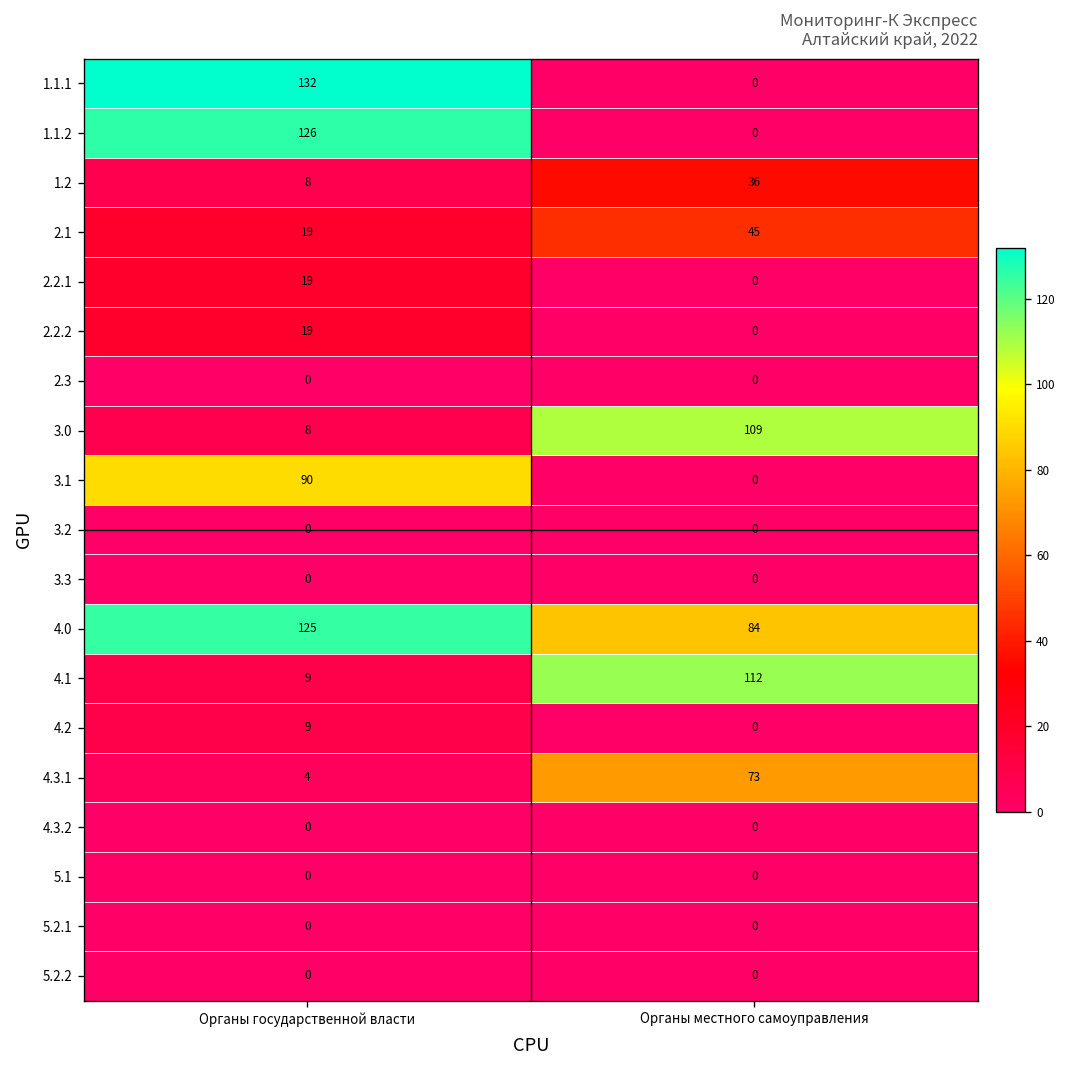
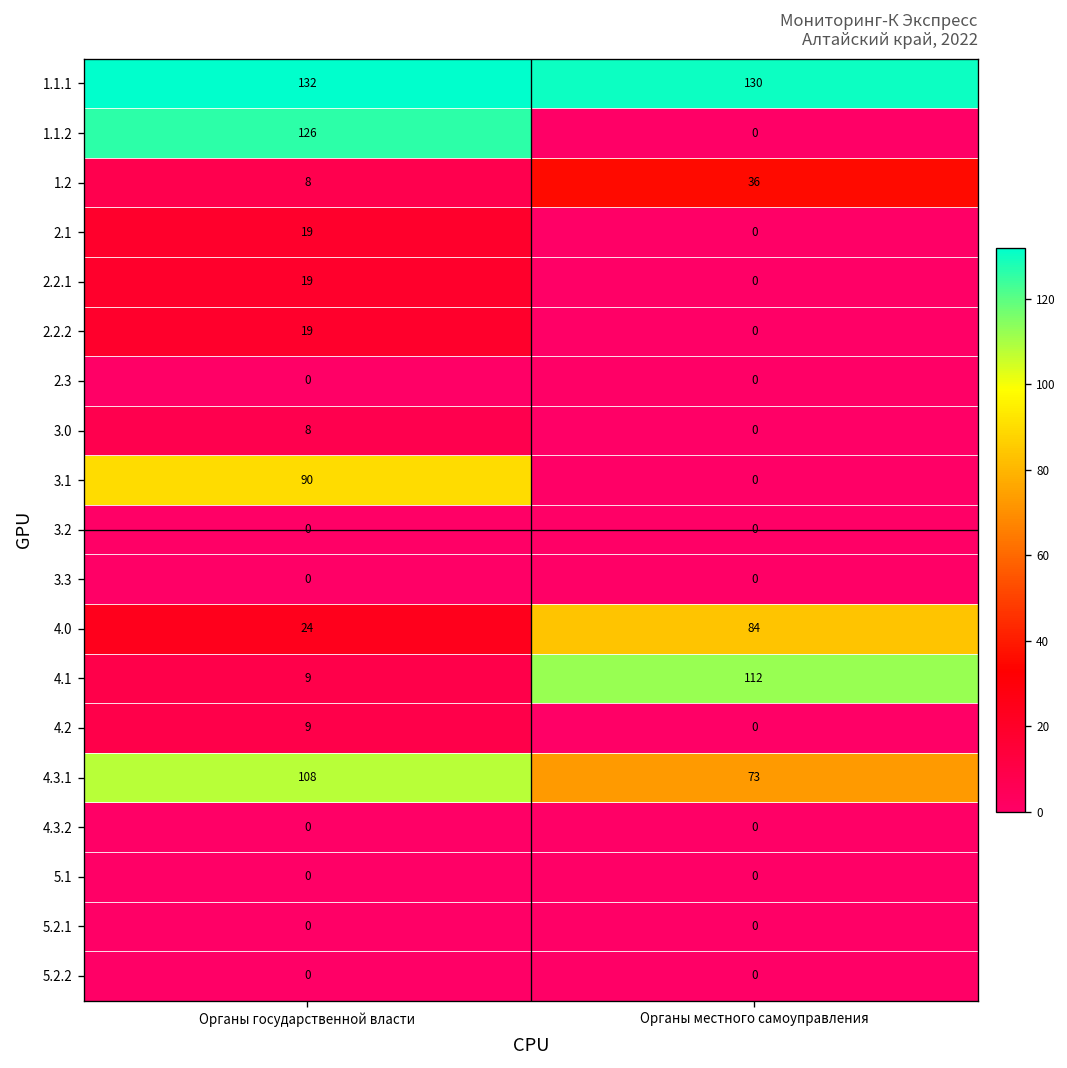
  {
    "1.1.1": {
      "Органы государственной власти": 132,
-     "Органы местного самоуправления": 0
+     "Органы местного самоуправления": 130
    },
    "1.1.2": {
      "Органы государственной власти": 126,
      "Органы местного самоуправления": 0
    },
    "1.2": {
      "Органы государственной власти": 8,
      "Органы местного самоуправления": 36
    },
    "2.1": {
      "Органы государственной власти": 19,
-     "Органы местного самоуправления": 45
+     "Органы местного самоуправления": 0
    },
    "2.2.1": {
      "Органы государственной власти": 19,
      "Органы местного самоуправления": 0
    },
    "2.2.2": {
      "Органы государственной власти": 19,
      "Органы местного самоуправления": 0
    },
    "2.3": {
      "Органы государственной власти": 0,
      "Органы местного самоуправления": 0
    },
    "3.0": {
      "Органы государственной власти": 8,
-     "Органы местного самоуправления": 109
+     "Органы местного самоуправления": 0
    },
    "3.1": {
      "Органы государственной власти": 90,
      "Органы местного самоуправления": 0
    },
    "3.2": {
      "Органы государственной власти": 0,
      "Органы местного самоуправления": 0
    },
    "3.3": {
      "Органы государственной власти": 0,
      "Органы местного самоуправления": 0
    },
    "4.0": {
-     "Органы государственной власти": 125,
+     "Органы государственной власти": 24,
      "Органы местного самоуправления": 84
    },
    "4.1": {
      "Органы государственной власти": 9,
      "Органы местного самоуправления": 112
    },
    "4.2": {
      "Органы государственной власти": 9,
      "Органы местного самоуправления": 0
    },
    "4.3.1": {
-     "Органы государственной власти": 4,
+     "Органы государственной власти": 108,
      "Органы местного самоуправления": 73
    },
    "4.3.2": {
      "Органы государственной власти": 0,
      "Органы местного самоуправления": 0
    },
    "5.1": {
      "Органы государственной власти": 0,
      "Органы местного самоуправления": 0
    },
    "5.2.1": {
      "Органы государственной власти": 0,
      "Органы местного самоуправления": 0
    },
    "5.2.2": {
      "Органы государственной власти": 0,
      "Органы местного самоуправления": 0
    }
  }
